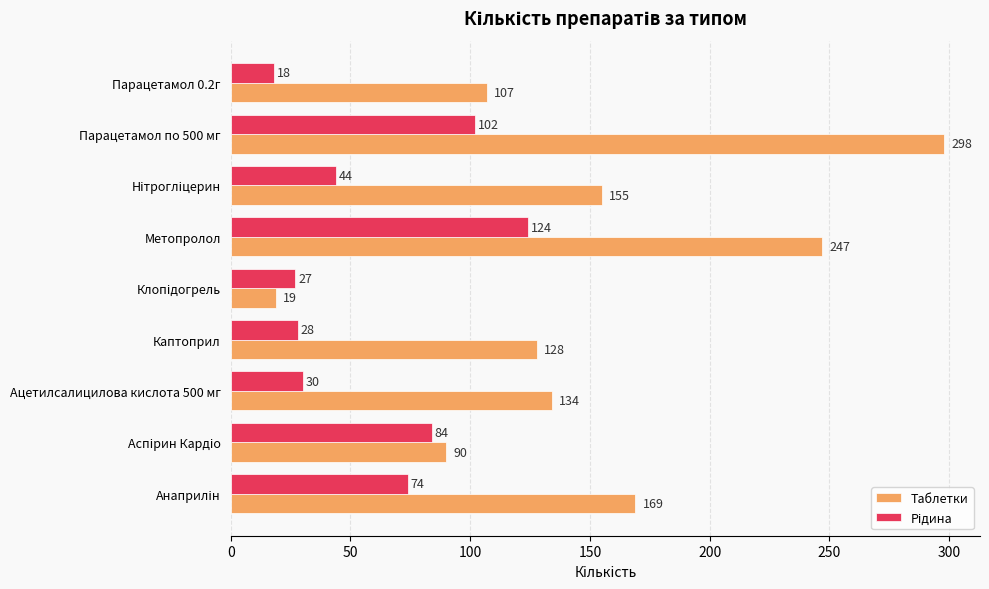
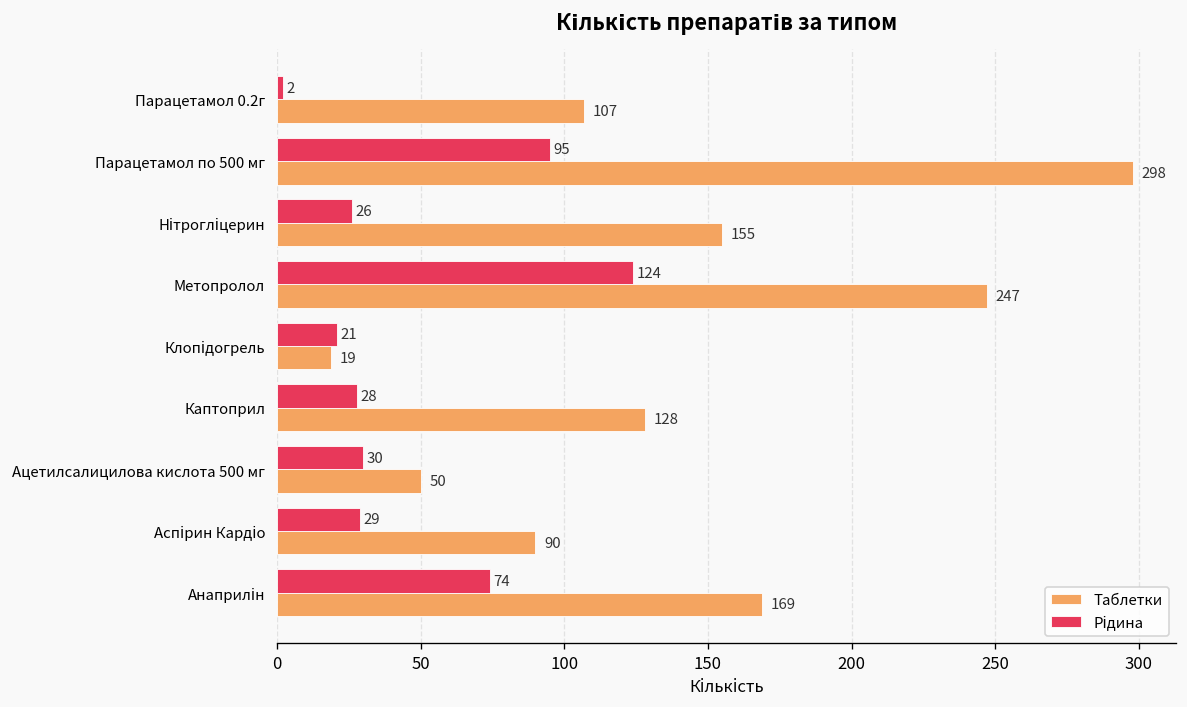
  {
    "Таблетки": {
      "Парацетамол 0.2г": 107,
      "Парацетамол по 500 мг": 298,
      "Нітрогліцерин": 155,
      "Метопролол": 247,
      "Клопідогрель": 19,
      "Каптоприл": 128,
-     "Ацетилсалицилова кислота 500 мг": 134,
+     "Ацетилсалицилова кислота 500 мг": 50,
      "Аспірин Кардіо": 90,
      "Анаприлін": 169
    },
    "Рідина": {
-     "Парацетамол 0.2г": 18,
-     "Парацетамол по 500 мг": 102,
-     "Нітрогліцерин": 44,
+     "Парацетамол 0.2г": 2,
+     "Парацетамол по 500 мг": 95,
+     "Нітрогліцерин": 26,
      "Метопролол": 124,
-     "Клопідогрель": 27,
+     "Клопідогрель": 21,
      "Каптоприл": 28,
      "Ацетилсалицилова кислота 500 мг": 30,
-     "Аспірин Кардіо": 84,
+     "Аспірин Кардіо": 29,
      "Анаприлін": 74
    }
  }
